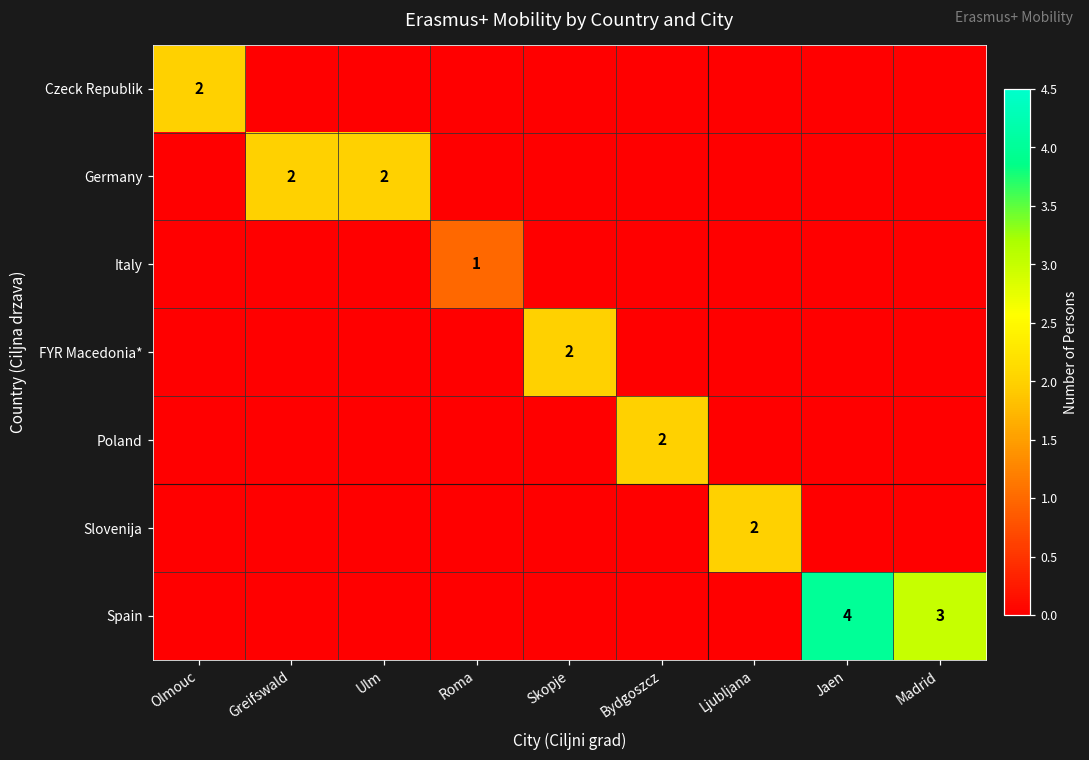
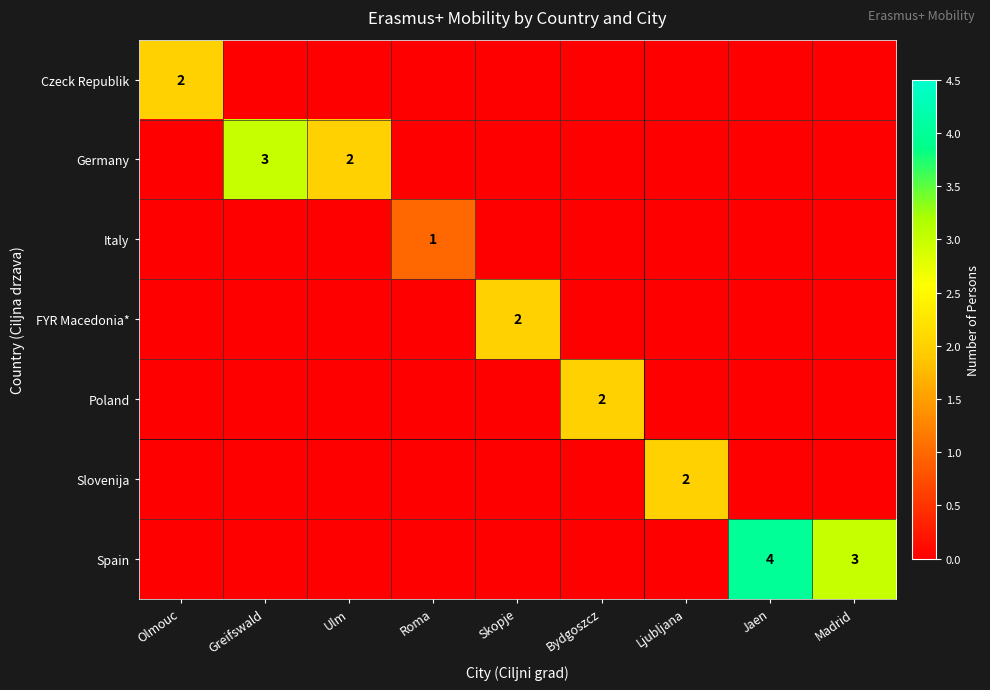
  {
    "Czeck Republik": {
      "Olmouc": 2
    },
    "Germany": {
-     "Greifswald": 2,
+     "Greifswald": 3,
      "Ulm": 2
    },
    "Italy": {
      "Roma": 1
    },
    "FYR Macedonia*": {
      "Skopje": 2
    },
    "Poland": {
      "Bydgoszcz": 2
    },
    "Slovenija": {
      "Ljubljana": 2
    },
    "Spain": {
      "Jaen": 4,
      "Madrid": 3
    }
  }
